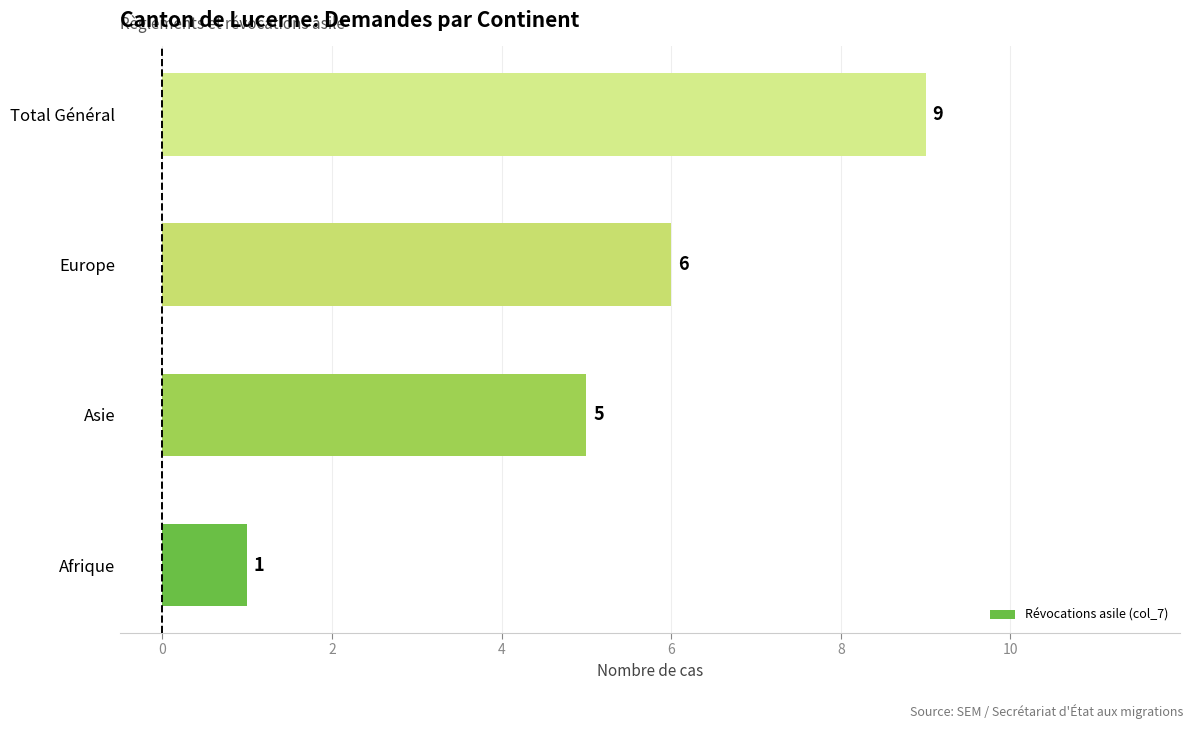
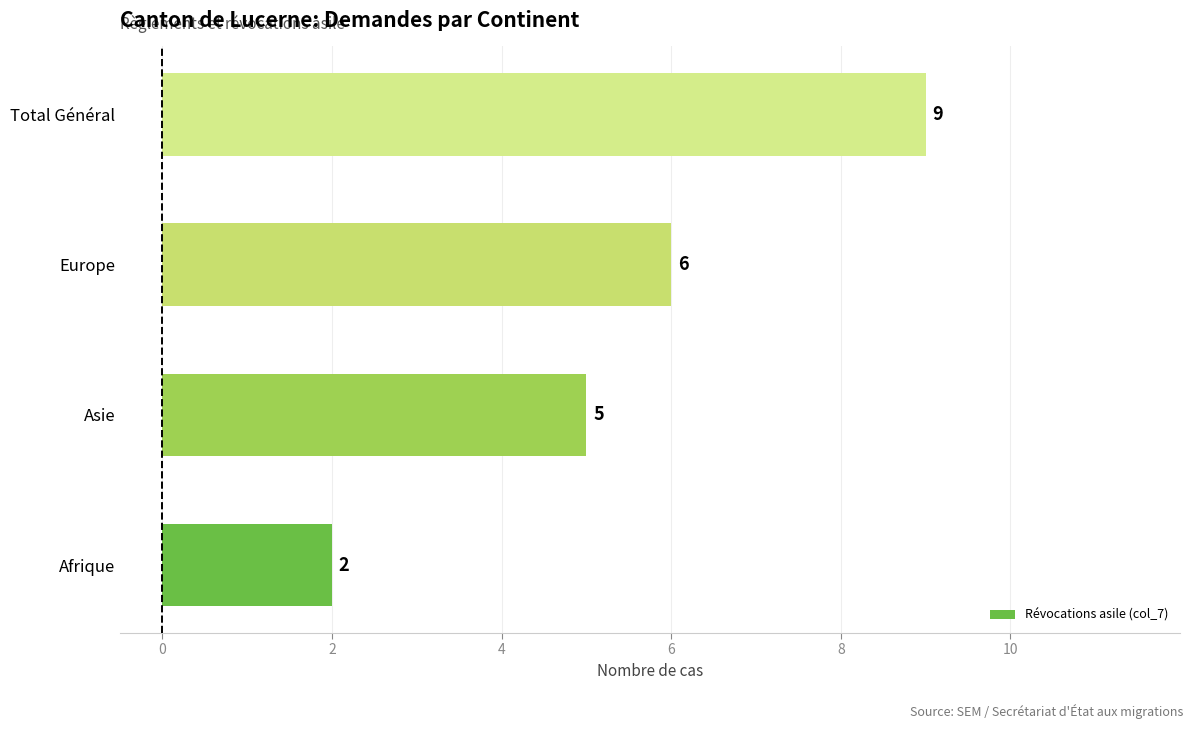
  {
    "Total Général": 9,
    "Europe": 6,
    "Asie": 5,
-   "Afrique": 1
+   "Afrique": 2
  }
